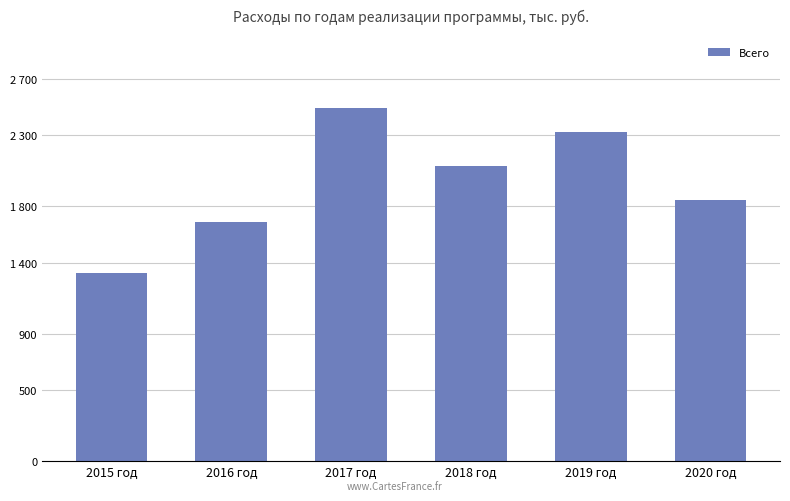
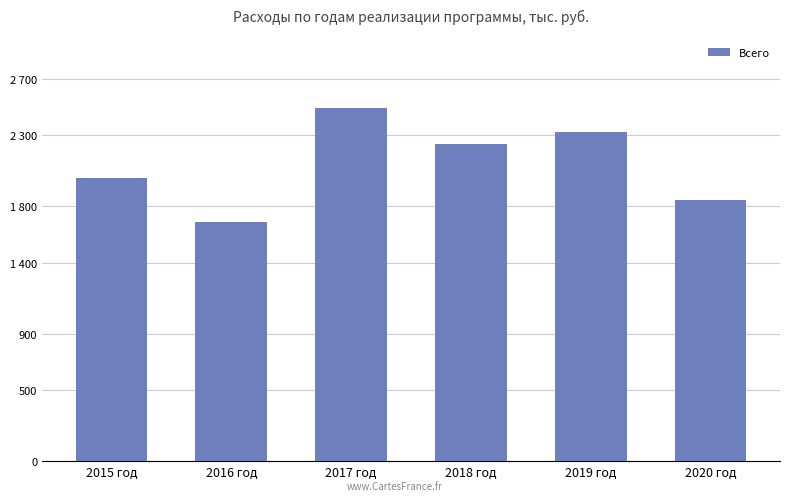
  {
-   "2015 год": 1330,
+   "2015 год": 2000,
    "2016 год": 1690,
    "2017 год": 2490,
-   "2018 год": 2080,
+   "2018 год": 2240,
    "2019 год": 2320,
    "2020 год": 1850
  }
